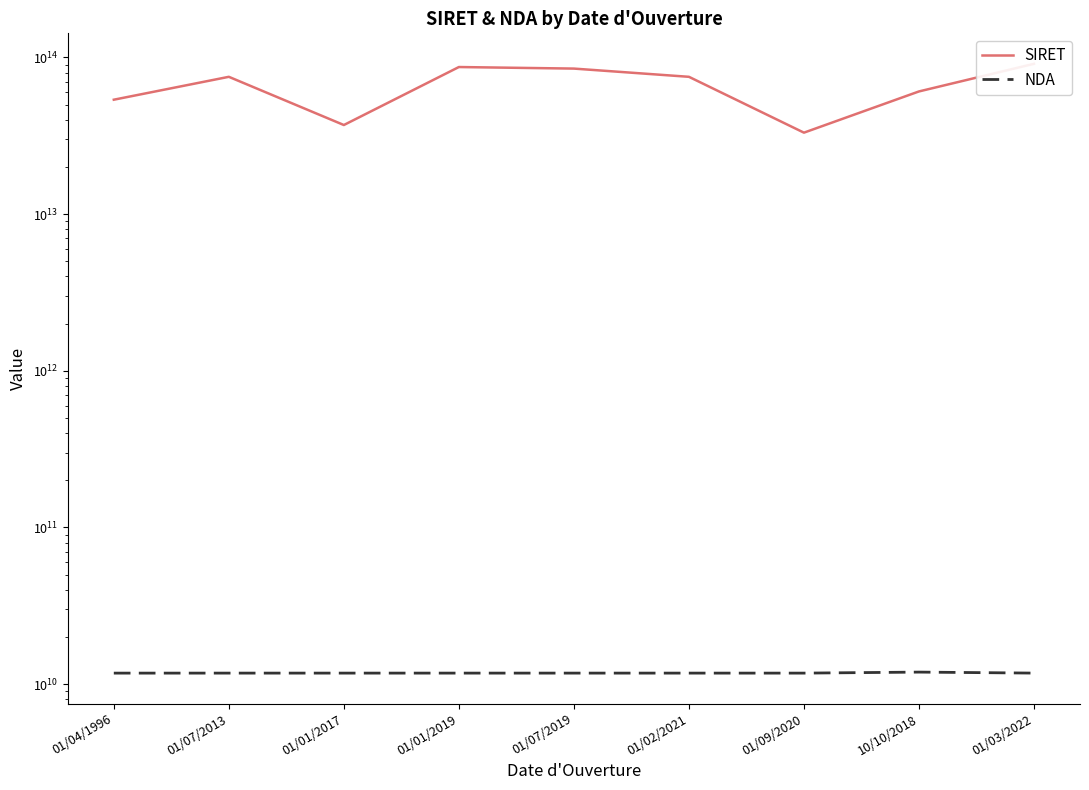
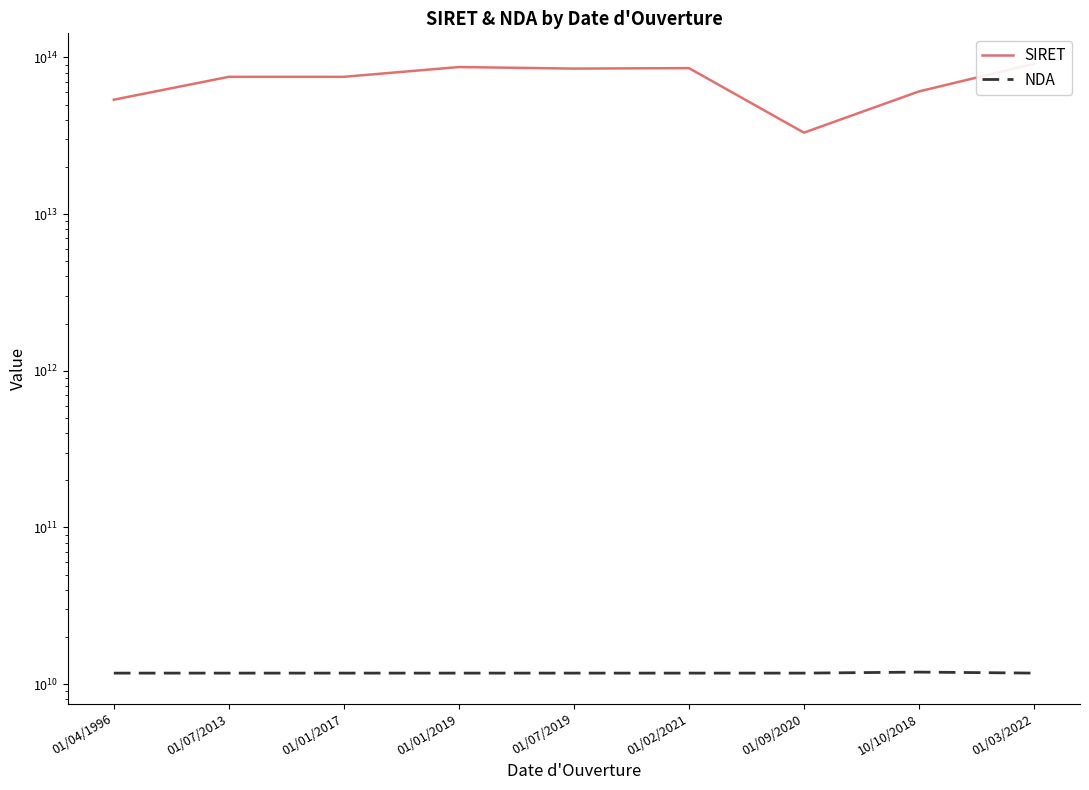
  {
    "SIRET": {
      "01/04/1996": 54000000000000,
      "01/07/2013": 80000000000000,
-     "01/01/2017": 37000000000000,
+     "01/01/2017": 80000000000000,
      "01/01/2019": 90000000000000,
      "01/07/2019": 80000000000000,
-     "01/02/2021": 80000000000000,
+     "01/02/2021": 90000000000000,
      "01/09/2020": 33000000000000,
      "10/10/2018": 61000000000000
    },
    "NDA": {
      "01/04/1996": 12000000000,
      "01/07/2013": 12000000000,
      "01/01/2017": 12000000000,
      "01/01/2019": 12000000000,
      "01/07/2019": 12000000000,
      "01/02/2021": 12000000000,
      "01/09/2020": 12000000000,
      "10/10/2018": 12000000000,
      "01/03/2022": 12000000000
    }
  }
